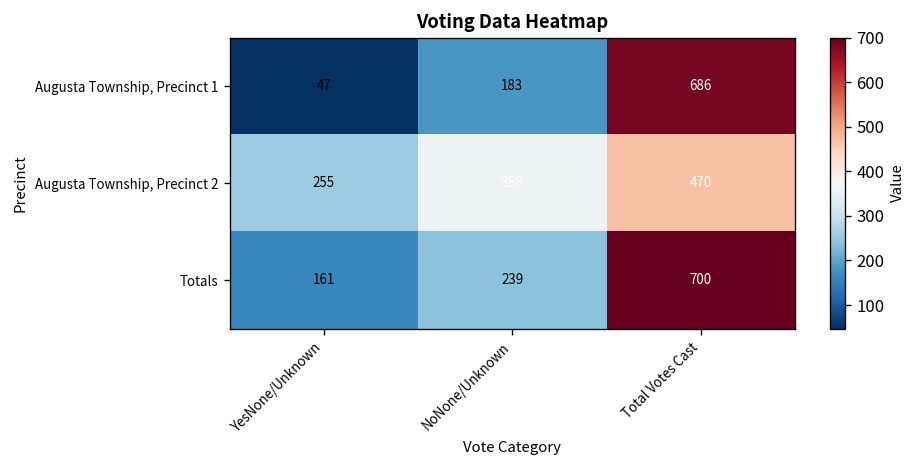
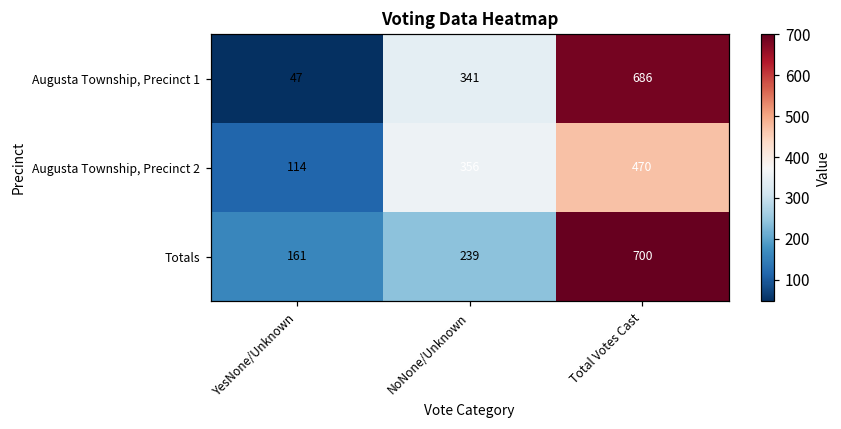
  {
    "Augusta Township, Precinct 1": {
      "YesNone/Unknown": 47,
-     "NoNone/Unknown": 183,
+     "NoNone/Unknown": 341,
      "Total Votes Cast": 686
    },
    "Augusta Township, Precinct 2": {
-     "YesNone/Unknown": 255,
+     "YesNone/Unknown": 114,
      "Total Votes Cast": 470
    },
    "Totals": {
      "YesNone/Unknown": 161,
      "NoNone/Unknown": 239,
      "Total Votes Cast": 700
    }
  }
